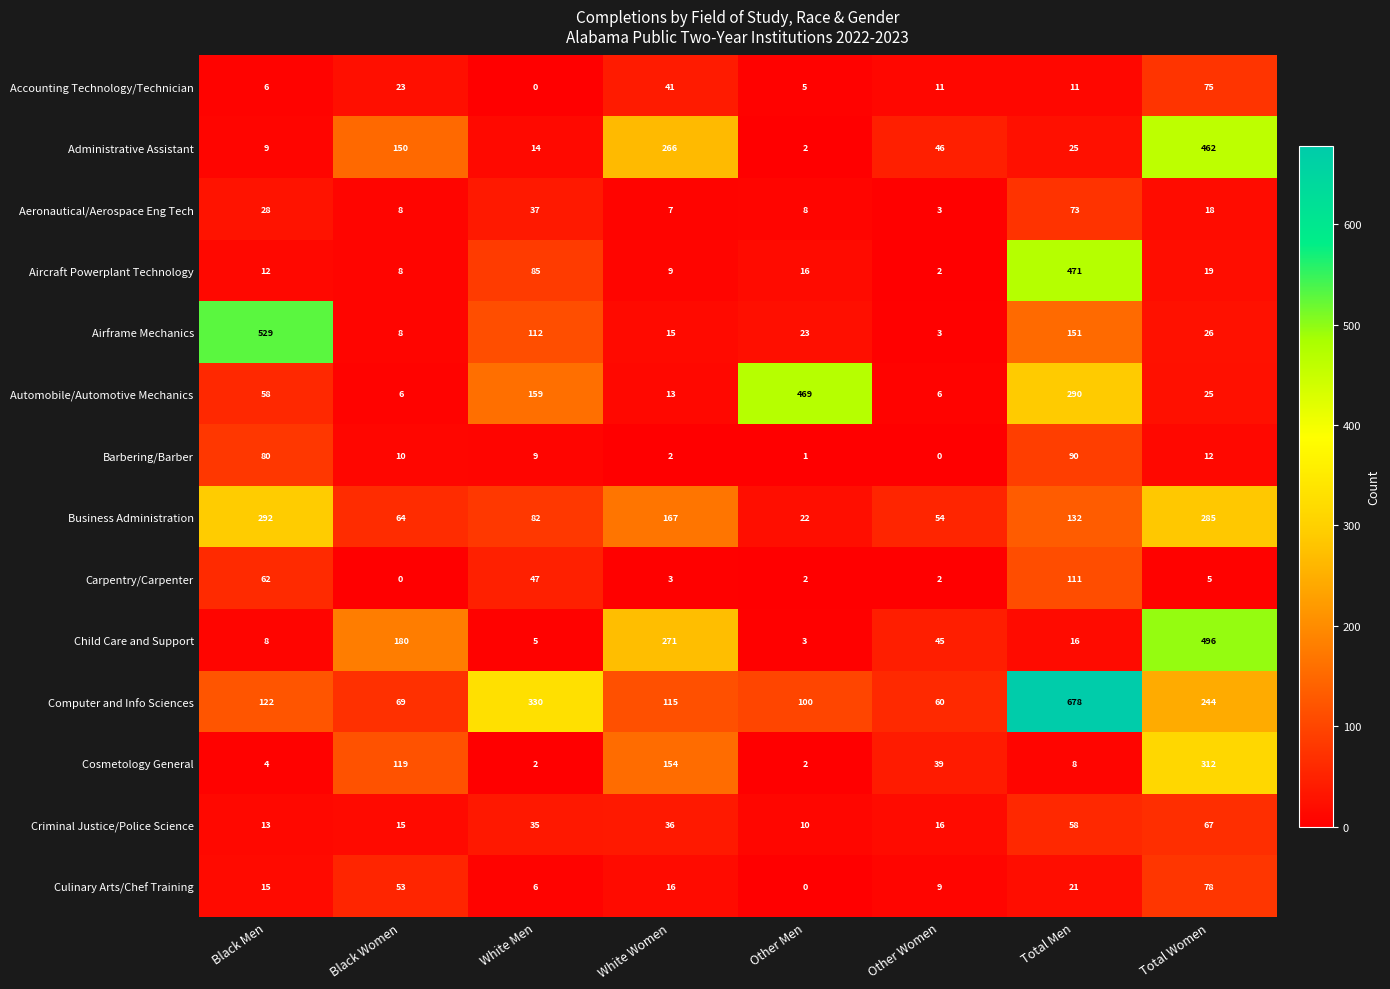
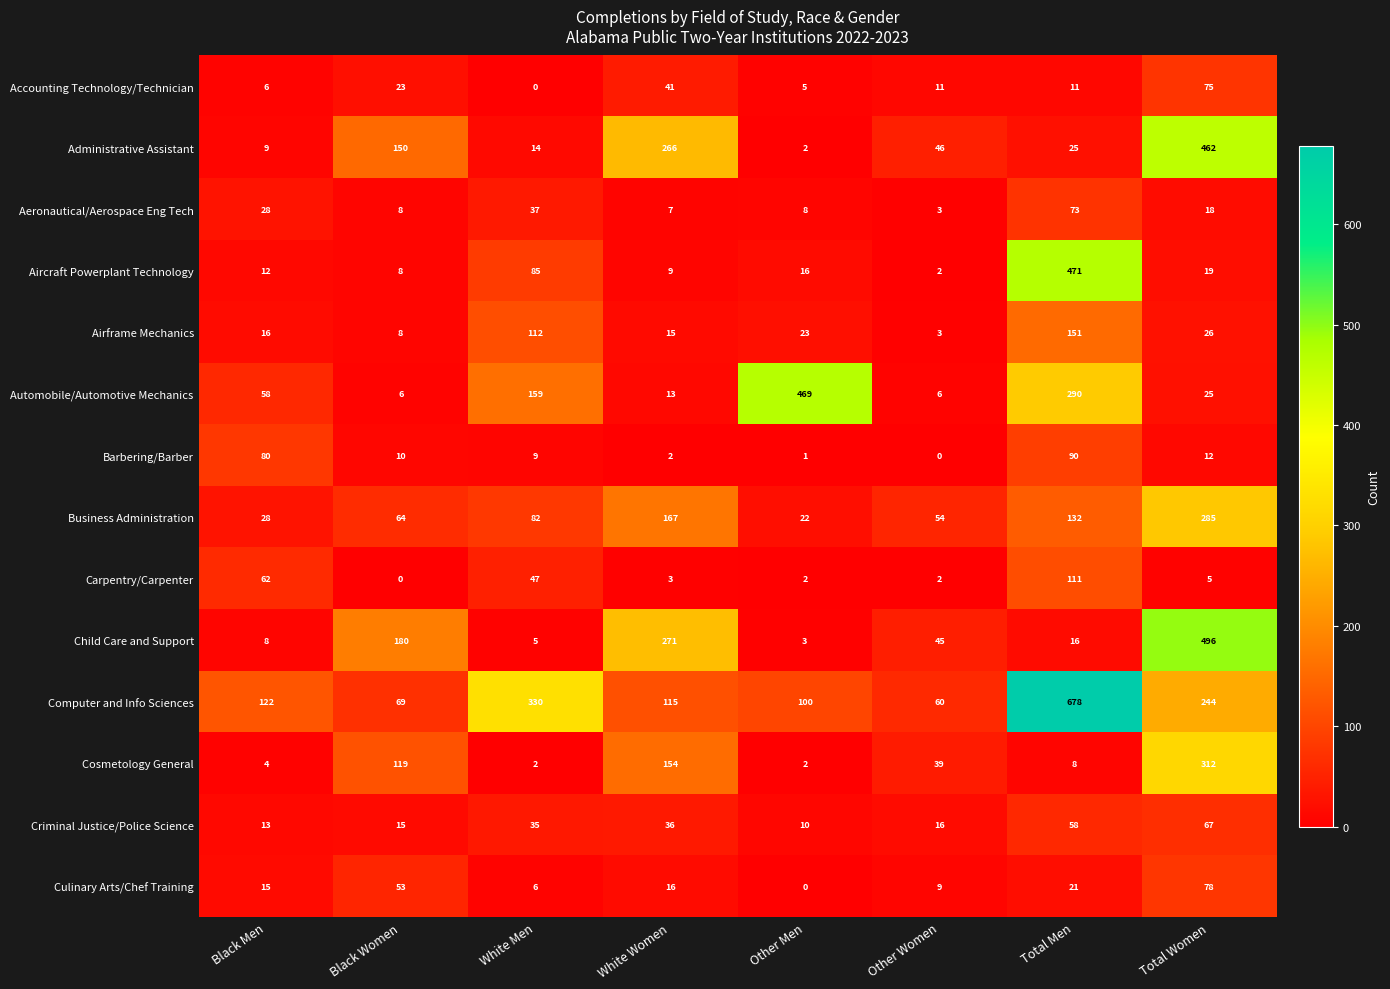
  {
    "Accounting Technology/Technician": {
      "Black Men": 6,
      "Black Women": 23,
      "White Men": 0,
      "White Women": 41,
      "Other Men": 5,
      "Other Women": 11,
      "Total Men": 11,
      "Total Women": 75
    },
    "Administrative Assistant": {
      "Black Men": 9,
      "Black Women": 150,
      "White Men": 14,
      "White Women": 266,
      "Other Men": 2,
      "Other Women": 46,
      "Total Men": 25,
      "Total Women": 462
    },
    "Aeronautical/Aerospace Eng Tech": {
      "Black Men": 28,
      "Black Women": 8,
      "White Men": 37,
      "White Women": 7,
      "Other Men": 8,
      "Other Women": 3,
      "Total Men": 73,
      "Total Women": 18
    },
    "Aircraft Powerplant Technology": {
      "Black Men": 12,
      "Black Women": 8,
      "White Men": 85,
      "White Women": 9,
      "Other Men": 16,
      "Other Women": 2,
      "Total Men": 471,
      "Total Women": 19
    },
    "Airframe Mechanics": {
-     "Black Men": 529,
+     "Black Men": 16,
      "Black Women": 8,
      "White Men": 112,
      "White Women": 15,
      "Other Men": 23,
      "Other Women": 3,
      "Total Men": 151,
      "Total Women": 26
    },
    "Automobile/Automotive Mechanics": {
      "Black Men": 58,
      "Black Women": 6,
      "White Men": 159,
      "White Women": 13,
      "Other Men": 469,
      "Other Women": 6,
      "Total Men": 290,
      "Total Women": 25
    },
    "Barbering/Barber": {
      "Black Men": 80,
      "Black Women": 10,
      "White Men": 9,
      "White Women": 2,
      "Other Men": 1,
      "Other Women": 0,
      "Total Men": 90,
      "Total Women": 12
    },
    "Business Administration": {
-     "Black Men": 292,
+     "Black Men": 28,
      "Black Women": 64,
      "White Men": 82,
      "White Women": 167,
      "Other Men": 22,
      "Other Women": 54,
      "Total Men": 132,
      "Total Women": 285
    },
    "Carpentry/Carpenter": {
      "Black Men": 62,
      "Black Women": 0,
      "White Men": 47,
      "White Women": 3,
      "Other Men": 2,
      "Other Women": 2,
      "Total Men": 111,
      "Total Women": 5
    },
    "Child Care and Support": {
      "Black Men": 8,
      "Black Women": 180,
      "White Men": 5,
      "White Women": 271,
      "Other Men": 3,
      "Other Women": 45,
      "Total Men": 16,
      "Total Women": 496
    },
    "Computer and Info Sciences": {
      "Black Men": 122,
      "Black Women": 69,
      "White Men": 330,
      "White Women": 115,
      "Other Men": 100,
      "Other Women": 60,
      "Total Men": 678,
      "Total Women": 244
    },
    "Cosmetology General": {
      "Black Men": 4,
      "Black Women": 119,
      "White Men": 2,
      "White Women": 154,
      "Other Men": 2,
      "Other Women": 39,
      "Total Men": 8,
      "Total Women": 312
    },
    "Criminal Justice/Police Science": {
      "Black Men": 13,
      "Black Women": 15,
      "White Men": 35,
      "White Women": 36,
      "Other Men": 10,
      "Other Women": 16,
      "Total Men": 58,
      "Total Women": 67
    },
    "Culinary Arts/Chef Training": {
      "Black Men": 15,
      "Black Women": 53,
      "White Men": 6,
      "White Women": 16,
      "Other Men": 0,
      "Other Women": 9,
      "Total Men": 21,
      "Total Women": 78
    }
  }
